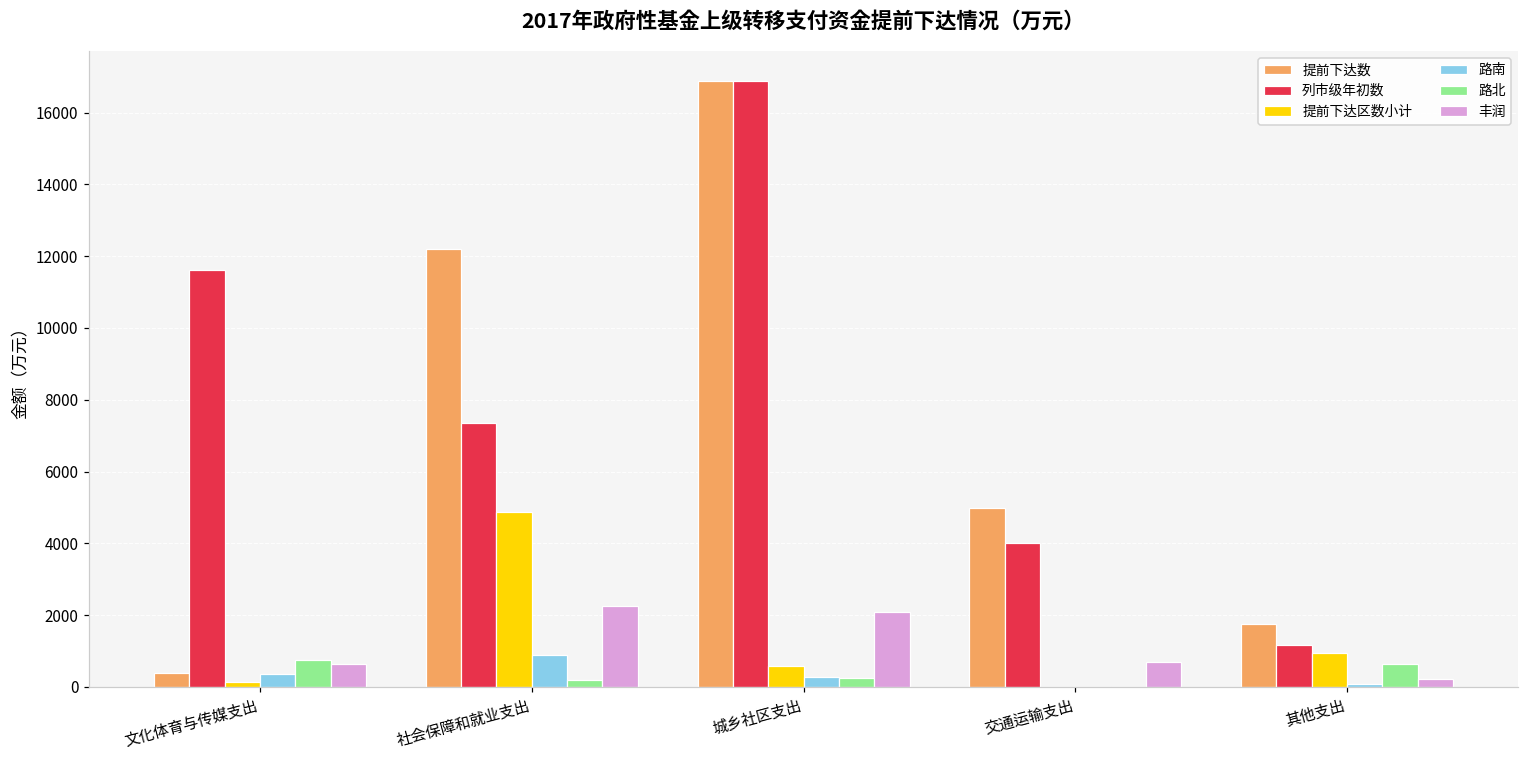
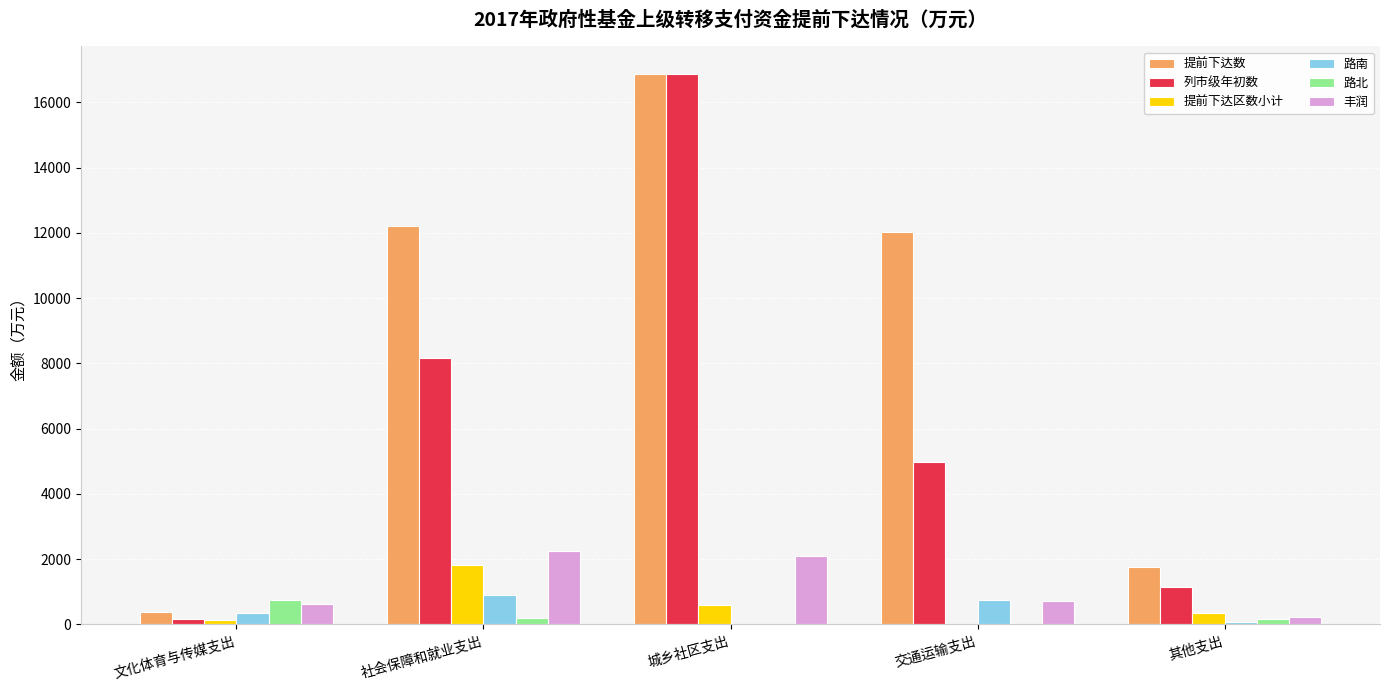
  {
    "提前下达数": {
      "文化体育与传媒支出": 400,
      "社会保障和就业支出": 12200,
      "城乡社区支出": 16900,
-     "交通运输支出": 5000,
+     "交通运输支出": 12000,
      "其他支出": 1800
    },
    "列市级年初数": {
-     "文化体育与传媒支出": 11600,
-     "社会保障和就业支出": 7300,
+     "文化体育与传媒支出": 200,
+     "社会保障和就业支出": 8200,
      "城乡社区支出": 16900,
-     "交通运输支出": 4000,
+     "交通运输支出": 5000,
      "其他支出": 1200
    },
    "提前下达区数小计": {
      "文化体育与传媒支出": 100,
-     "社会保障和就业支出": 4900,
+     "社会保障和就业支出": 1800,
      "城乡社区支出": 600,
      "交通运输支出": 0,
-     "其他支出": 1000
+     "其他支出": 300
    },
    "路南": {
      "文化体育与传媒支出": 300,
      "社会保障和就业支出": 900,
-     "城乡社区支出": 300,
-     "交通运输支出": 0
+     "城乡社区支出": 0,
+     "交通运输支出": 800
    },
    "路北": {
      "文化体育与传媒支出": 800,
      "社会保障和就业支出": 200,
-     "城乡社区支出": 300,
+     "城乡社区支出": 0,
      "交通运输支出": 0,
-     "其他支出": 700
+     "其他支出": 200
    },
    "丰润": {
      "文化体育与传媒支出": 600,
      "社会保障和就业支出": 2200,
      "城乡社区支出": 2100,
      "交通运输支出": 700,
      "其他支出": 200
    }
  }
